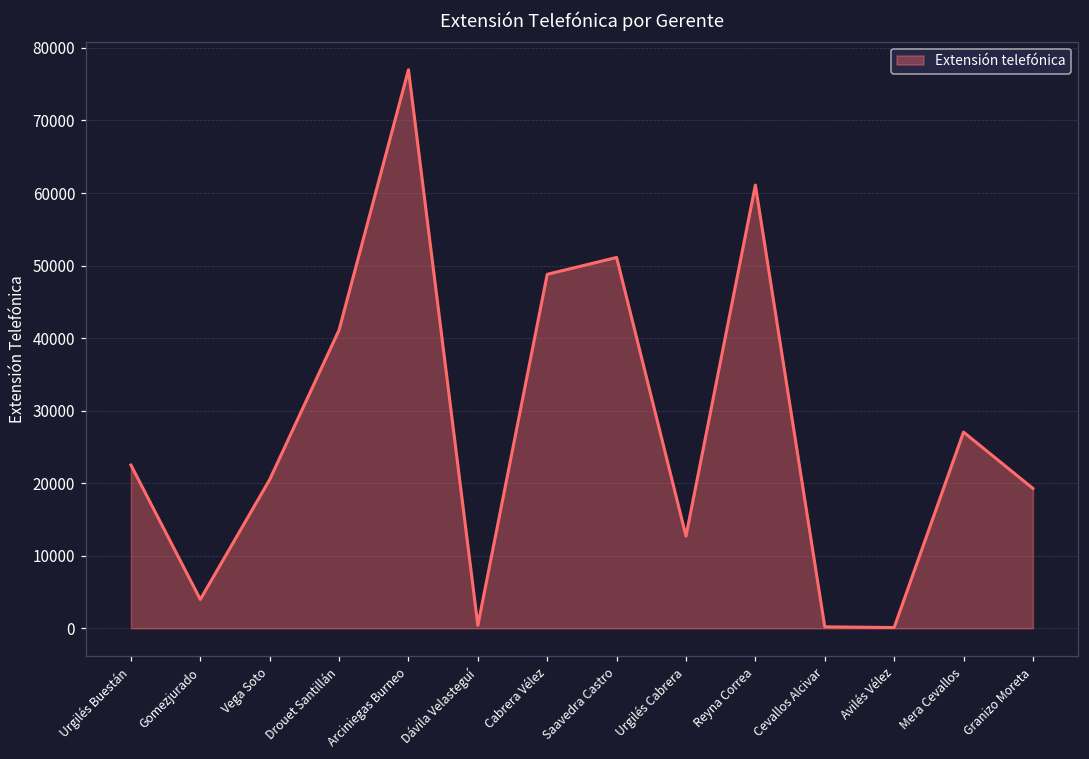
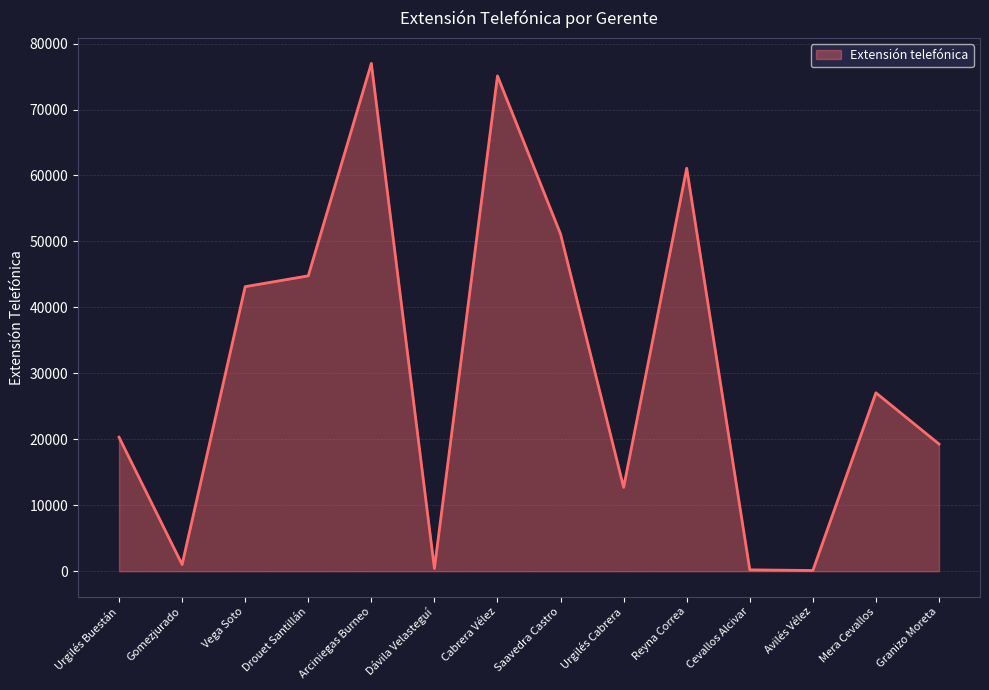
  {
-   "Urgilés Buestán": 23000,
-   "Gomezjurado": 4000,
-   "Vega Soto": 21000,
-   "Drouet Santillán": 41000,
+   "Urgilés Buestán": 20000,
+   "Gomezjurado": 1000,
+   "Vega Soto": 43000,
+   "Drouet Santillán": 45000,
    "Arciniegas Burneo": 77000,
    "Dávila Velasteguí": 0,
-   "Cabrera Vélez": 49000,
+   "Cabrera Vélez": 75000,
    "Saavedra Castro": 51000,
    "Urgilés Cabrera": 13000,
    "Reyna Correa": 61000,
    "Cevallos Alcivar": 0,
    "Avilés Vélez": 0,
    "Mera Cevallos": 27000,
    "Granizo Moreta": 19000
  }
